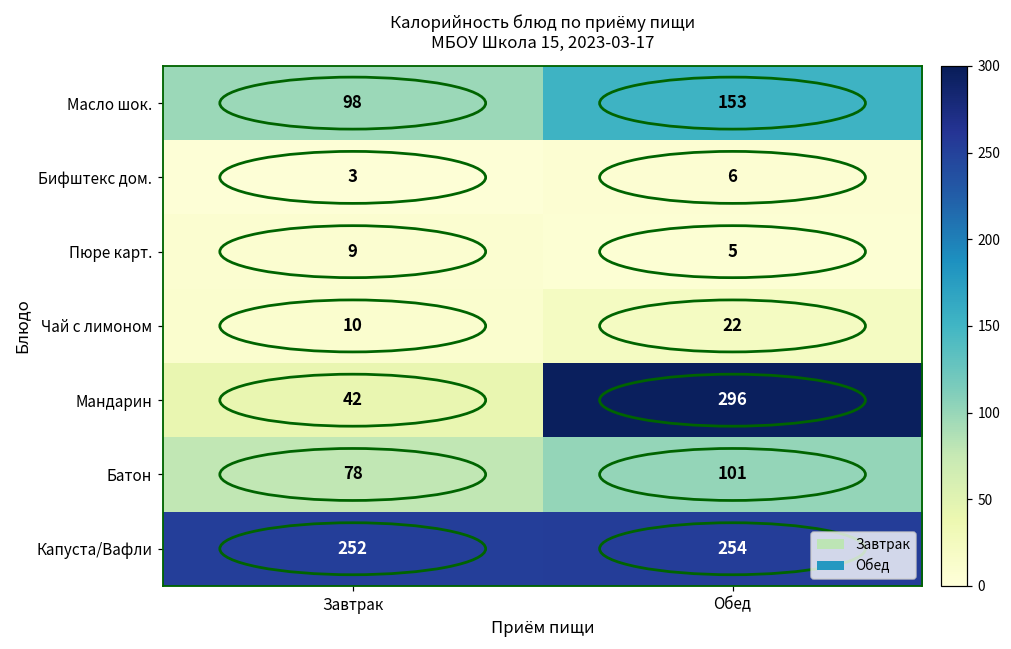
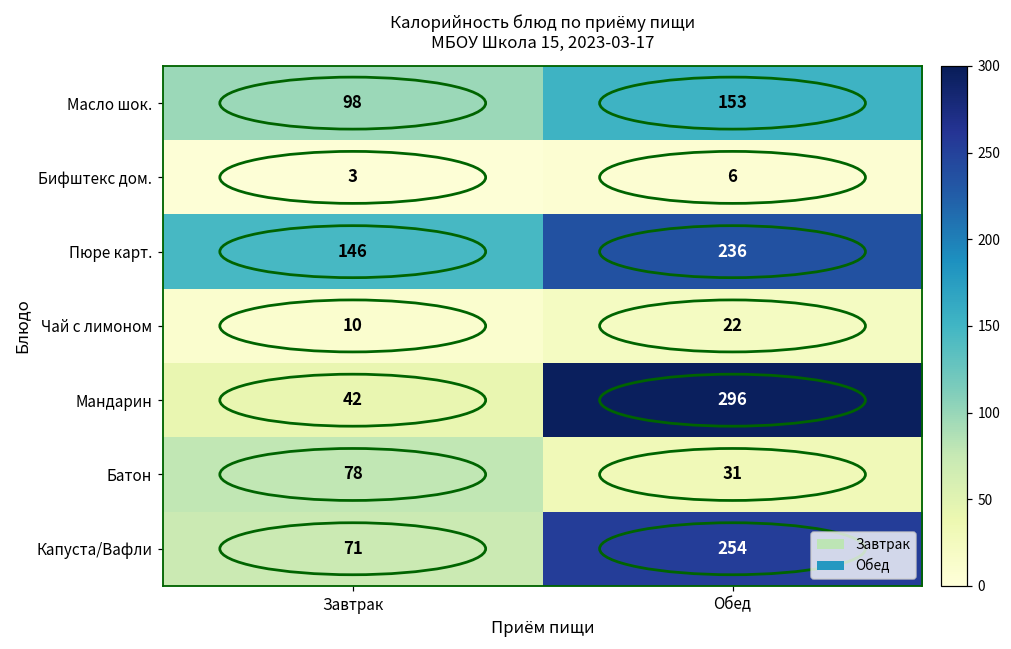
  {
    "Масло шок.": {
      "Завтрак": 98,
      "Обед": 153
    },
    "Бифштекс дом.": {
      "Завтрак": 3,
      "Обед": 6
    },
    "Пюре карт.": {
-     "Завтрак": 9,
-     "Обед": 5
+     "Завтрак": 146,
+     "Обед": 236
    },
    "Чай с лимоном": {
      "Завтрак": 10,
      "Обед": 22
    },
    "Мандарин": {
      "Завтрак": 42,
      "Обед": 296
    },
    "Батон": {
      "Завтрак": 78,
-     "Обед": 101
+     "Обед": 31
    },
    "Капуста/Вафли": {
-     "Завтрак": 252,
+     "Завтрак": 71,
      "Обед": 254
    }
  }
